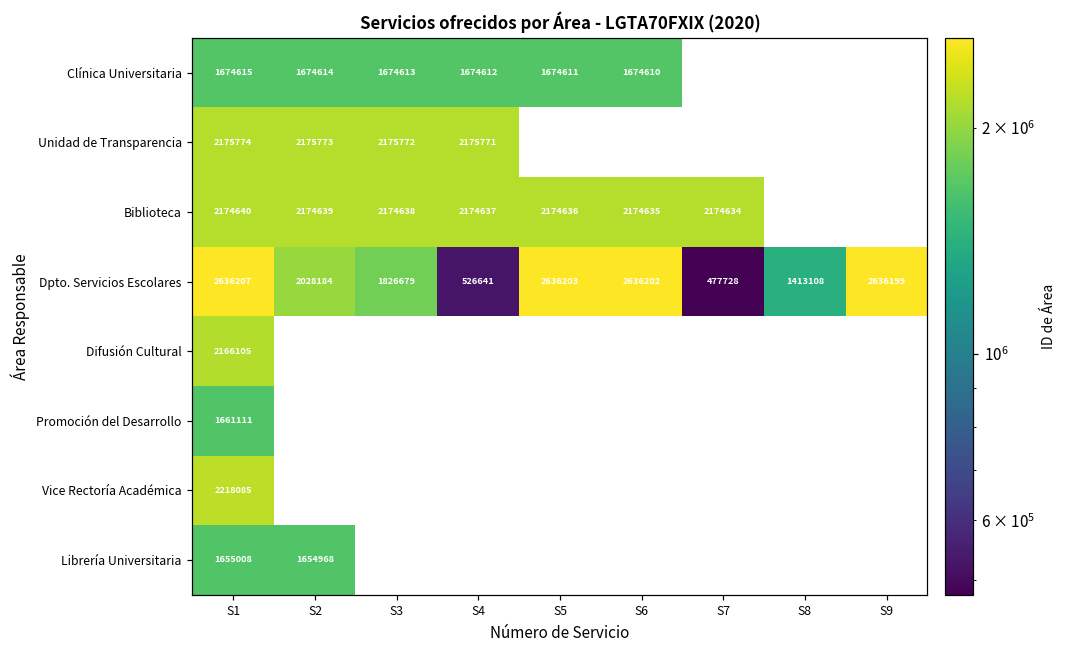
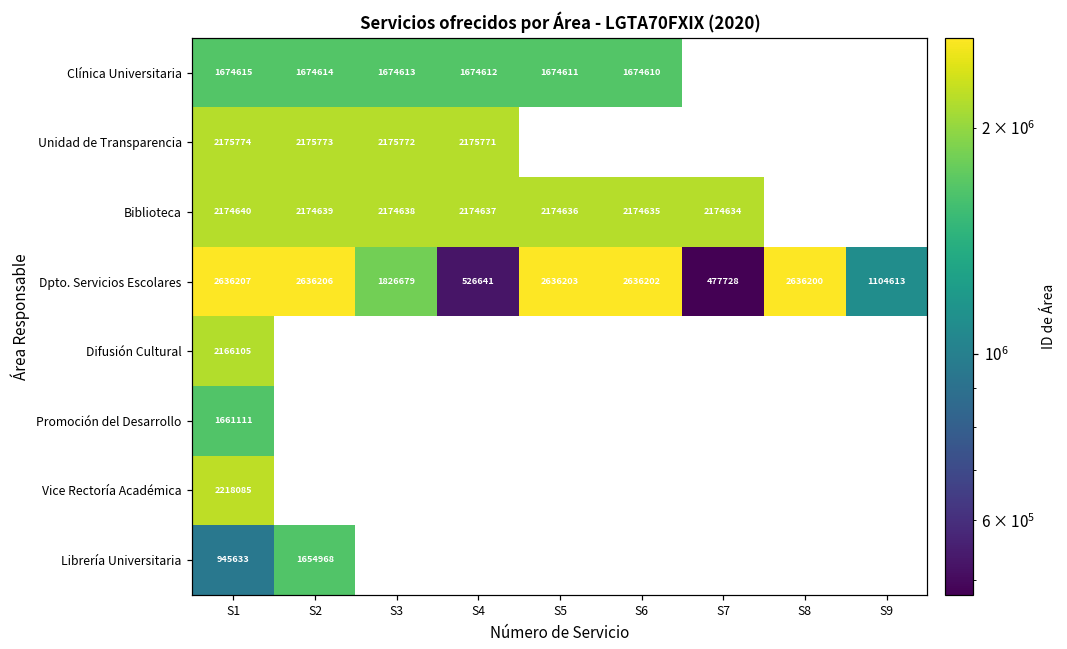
  {
    "Clínica Universitaria": {
      "S1": 1674615,
      "S2": 1674614,
      "S3": 1674613,
      "S4": 1674612,
      "S5": 1674611,
      "S6": 1674610
    },
    "Unidad de Transparencia": {
      "S1": 2175774,
      "S2": 2175773,
      "S3": 2175772,
      "S4": 2175771
    },
    "Biblioteca": {
      "S1": 2174640,
      "S2": 2174639,
      "S3": 2174638,
      "S4": 2174637,
      "S5": 2174636,
      "S6": 2174635,
      "S7": 2174634
    },
    "Dpto. Servicios Escolares": {
      "S1": 2636207,
-     "S2": 2028184,
+     "S2": 2636206,
      "S3": 1826679,
      "S4": 526641,
      "S5": 2636203,
      "S6": 2636202,
      "S7": 477728,
-     "S8": 1413108,
-     "S9": 2636199
+     "S8": 2636200,
+     "S9": 1104613
    },
    "Difusión Cultural": {
      "S1": 2166105
    },
    "Promoción del Desarrollo": {
      "S1": 1661111
    },
    "Vice Rectoría Académica": {
      "S1": 2218085
    },
    "Librería Universitaria": {
-     "S1": 1655008,
+     "S1": 945633,
      "S2": 1654968
    }
  }
